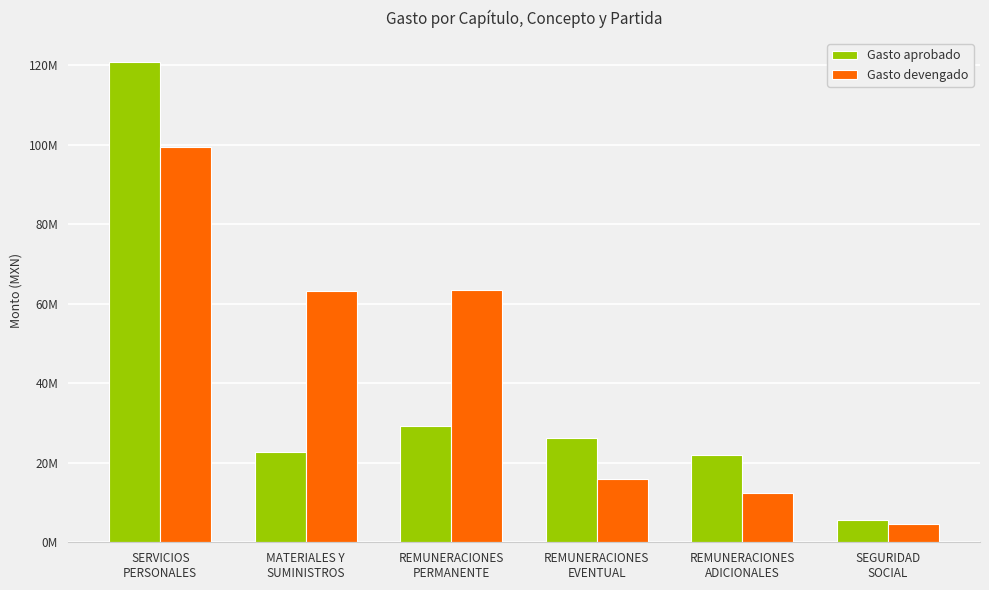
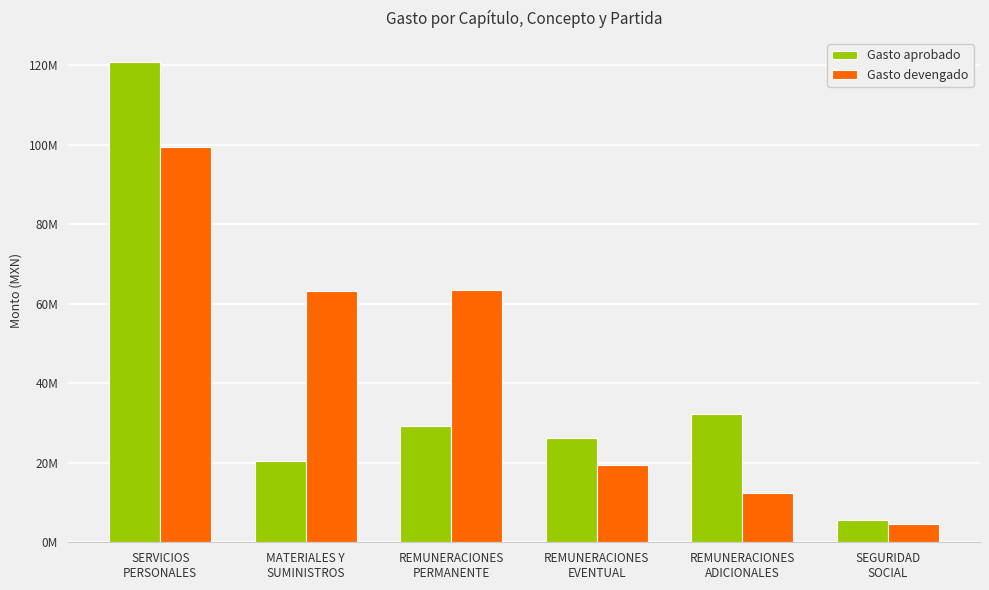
  {
    "Gasto aprobado": {
      "SERVICIOS PERSONALES": 121000000,
-     "MATERIALES Y SUMINISTROS": 23000000,
+     "MATERIALES Y SUMINISTROS": 20000000,
      "REMUNERACIONES PERMANENTE": 29000000,
      "REMUNERACIONES EVENTUAL": 26000000,
-     "REMUNERACIONES ADICIONALES": 22000000,
+     "REMUNERACIONES ADICIONALES": 32000000,
      "SEGURIDAD SOCIAL": 6000000
    },
    "Gasto devengado": {
      "SERVICIOS PERSONALES": 99000000,
      "MATERIALES Y SUMINISTROS": 63000000,
      "REMUNERACIONES PERMANENTE": 63000000,
-     "REMUNERACIONES EVENTUAL": 16000000,
+     "REMUNERACIONES EVENTUAL": 20000000,
      "REMUNERACIONES ADICIONALES": 12000000,
      "SEGURIDAD SOCIAL": 5000000
    }
  }
